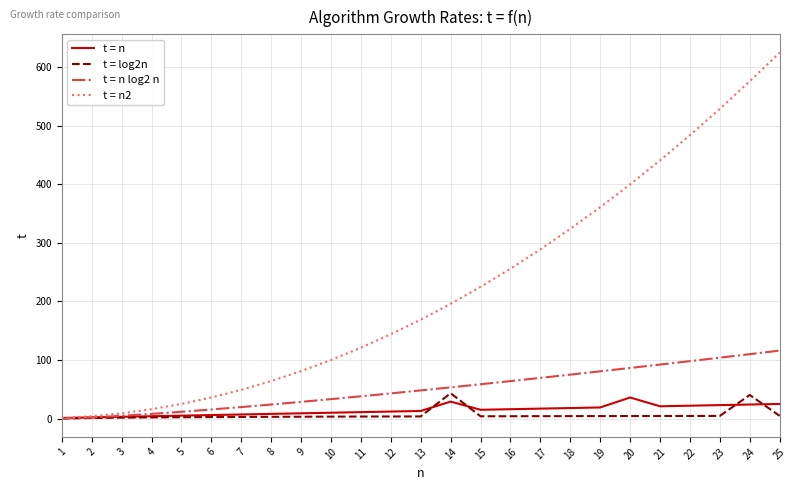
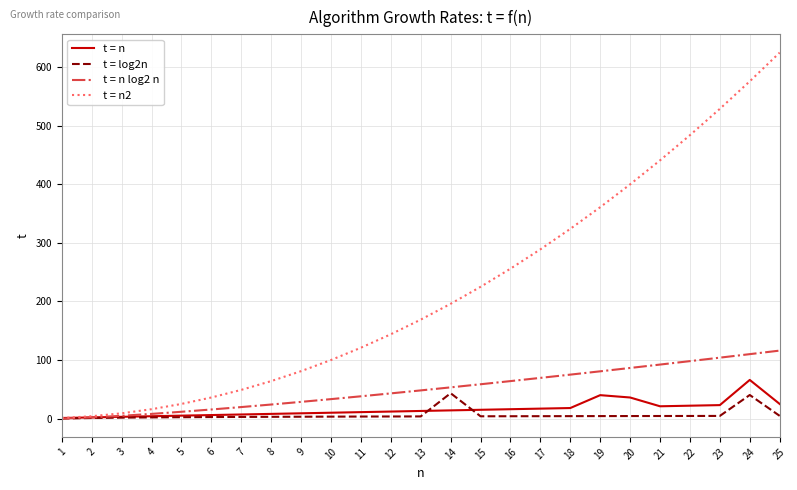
  {
    "t = n": {
      "8": 10,
      "9": 10,
      "10": 10,
      "11": 10,
      "12": 10,
      "13": 10,
-     "14": 30,
+     "14": 10,
      "15": 20,
      "16": 20,
      "17": 20,
      "18": 20,
-     "19": 20,
+     "19": 40,
      "20": 40,
      "21": 20,
      "22": 20,
      "23": 20,
-     "24": 20,
+     "24": 70,
      "25": 30
    },
    "t = log2n": {
      "8": 0,
      "9": 0,
      "10": 0,
      "11": 0,
      "12": 0,
      "13": 0,
      "14": 40,
      "15": 0,
      "16": 0,
      "17": 0,
      "18": 0,
      "19": 0,
      "20": 0,
      "21": 0,
      "22": 0,
      "23": 0,
      "24": 40,
      "25": 0
    }
  }
